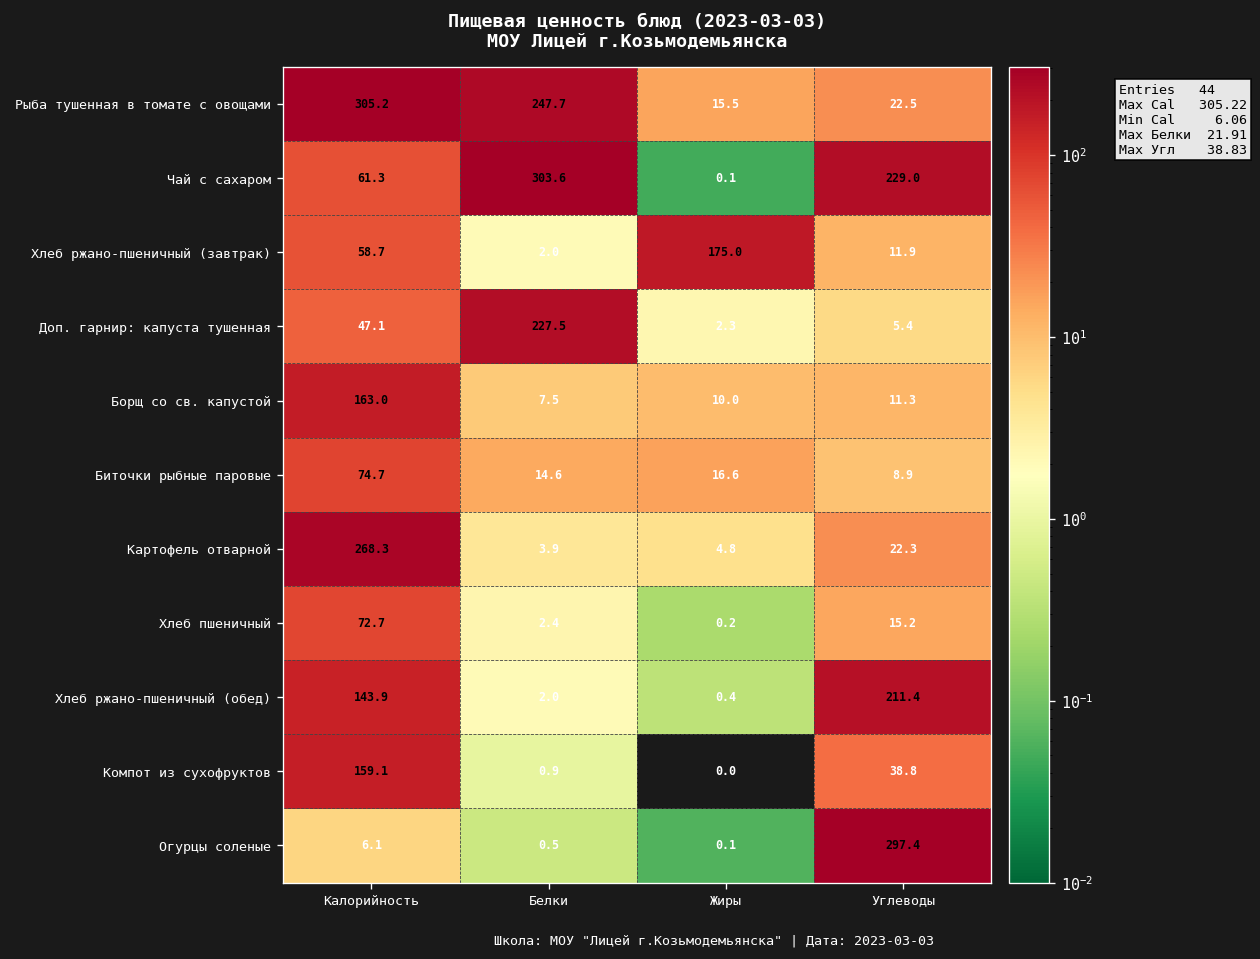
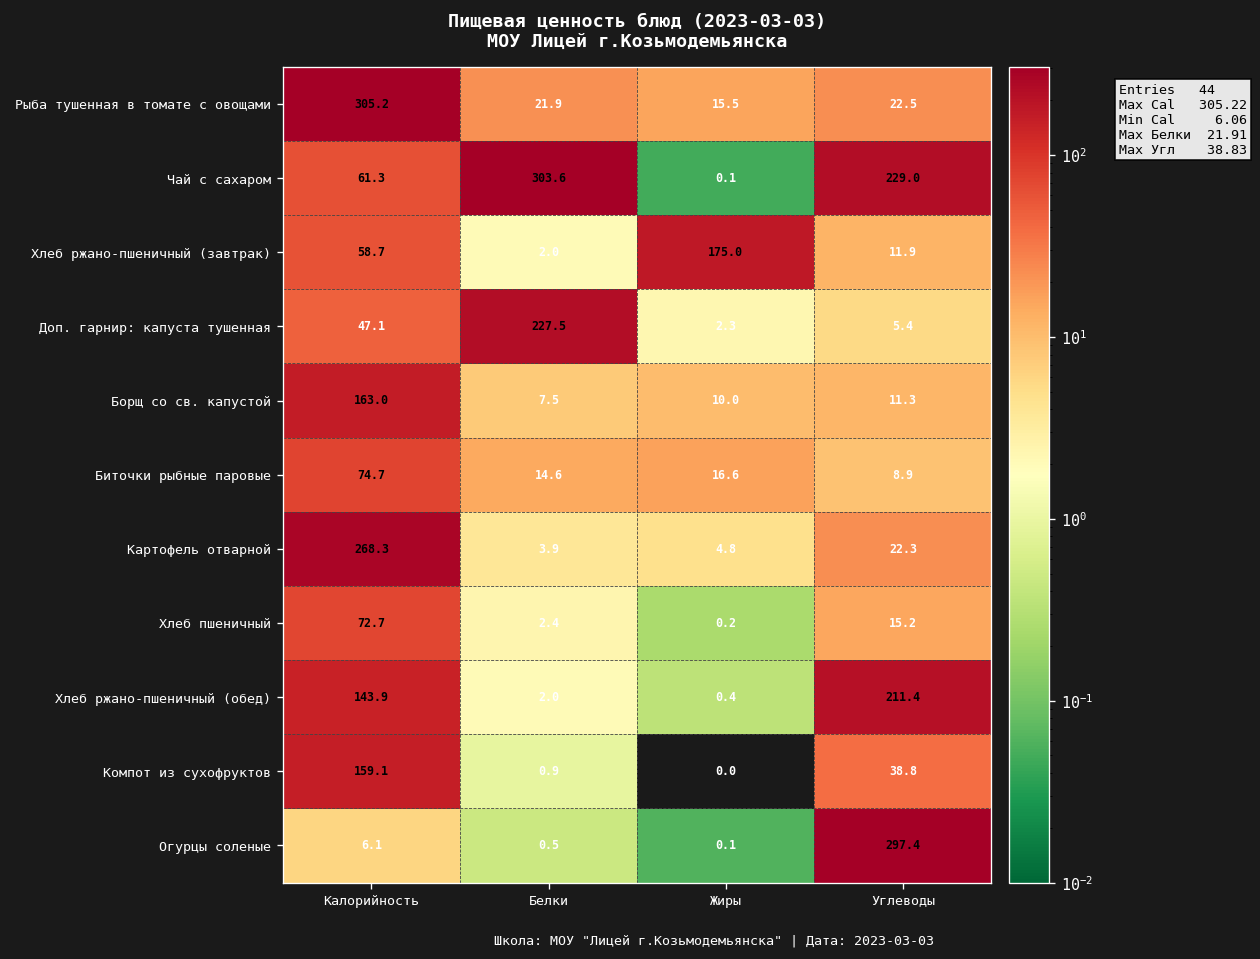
  {
    "Рыба тушенная в томате с овощами": {
      "Калорийность": 305.2,
-     "Белки": 247.7,
+     "Белки": 21.9,
      "Жиры": 15.5,
      "Углеводы": 22.5
    },
    "Чай с сахаром": {
      "Калорийность": 61.3,
      "Белки": 303.6,
      "Жиры": 0.1,
      "Углеводы": 229.0
    },
    "Хлеб ржано-пшеничный (завтрак)": {
      "Калорийность": 58.7,
      "Белки": 2.0,
      "Жиры": 175.0,
      "Углеводы": 11.9
    },
    "Доп. гарнир: капуста тушенная": {
      "Калорийность": 47.1,
      "Белки": 227.5,
      "Жиры": 2.3,
      "Углеводы": 5.4
    },
    "Борщ со св. капустой": {
      "Калорийность": 163.0,
      "Белки": 7.5,
      "Жиры": 10.0,
      "Углеводы": 11.3
    },
    "Биточки рыбные паровые": {
      "Калорийность": 74.7,
      "Белки": 14.6,
      "Жиры": 16.6,
      "Углеводы": 8.9
    },
    "Картофель отварной": {
      "Калорийность": 268.3,
      "Белки": 3.9,
      "Жиры": 4.8,
      "Углеводы": 22.3
    },
    "Хлеб пшеничный": {
      "Калорийность": 72.7,
      "Белки": 2.4,
      "Жиры": 0.2,
      "Углеводы": 15.2
    },
    "Хлеб ржано-пшеничный (обед)": {
      "Калорийность": 143.9,
      "Белки": 2.0,
      "Жиры": 0.4,
      "Углеводы": 211.4
    },
    "Компот из сухофруктов": {
      "Калорийность": 159.1,
      "Белки": 0.9,
      "Жиры": 0.0,
      "Углеводы": 38.8
    },
    "Огурцы соленые": {
      "Калорийность": 6.1,
      "Белки": 0.5,
      "Жиры": 0.1,
      "Углеводы": 297.4
    }
  }
